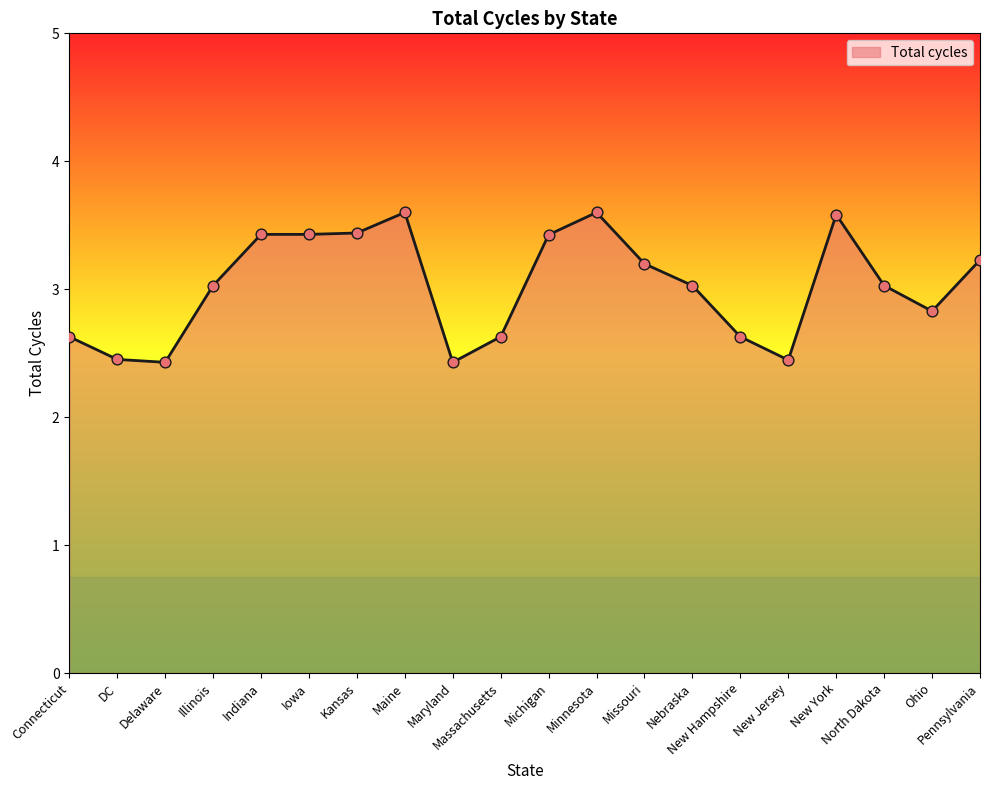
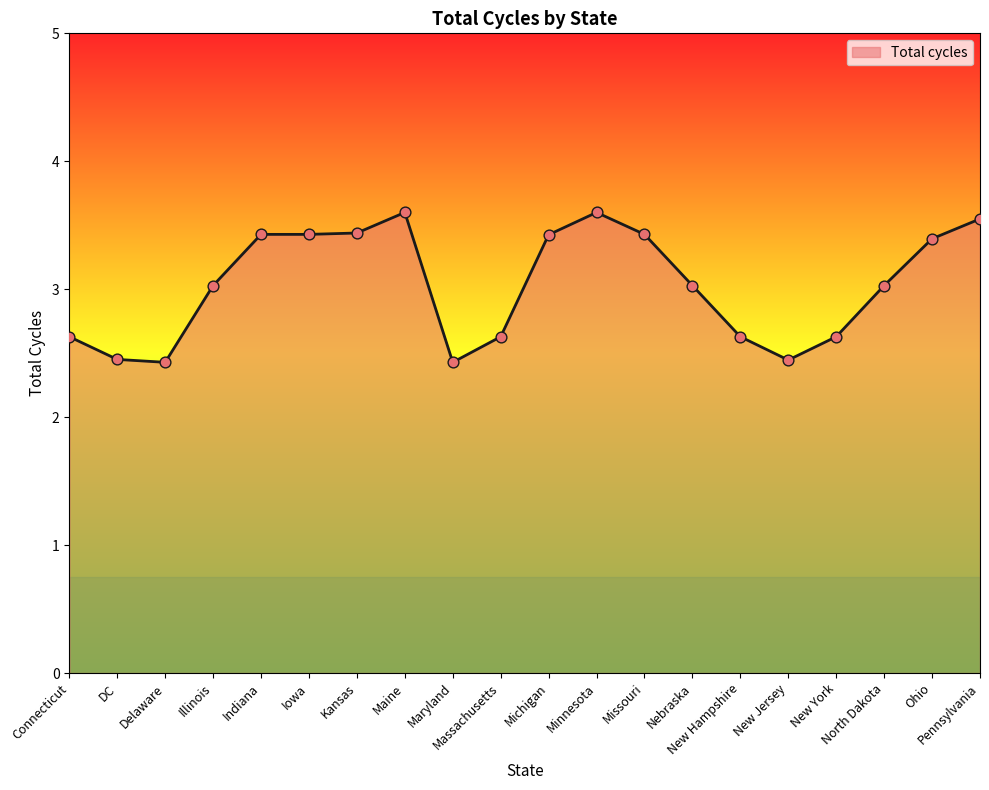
  {
    "Connecticut": 2.63,
    "DC": 2.45,
    "Delaware": 2.43,
    "Illinois": 3.03,
    "Indiana": 3.43,
    "Iowa": 3.43,
    "Kansas": 3.44,
    "Maine": 3.60,
    "Maryland": 2.43,
    "Massachusetts": 2.63,
    "Michigan": 3.43,
    "Minnesota": 3.60,
-   "Missouri": 3.20,
+   "Missouri": 3.43,
    "Nebraska": 3.03,
    "New Hampshire": 2.63,
    "New Jersey": 2.45,
-   "New York": 3.58,
+   "New York": 2.63,
    "North Dakota": 3.03,
-   "Ohio": 2.83,
-   "Pennsylvania": 3.23
+   "Ohio": 3.39,
+   "Pennsylvania": 3.55
  }
